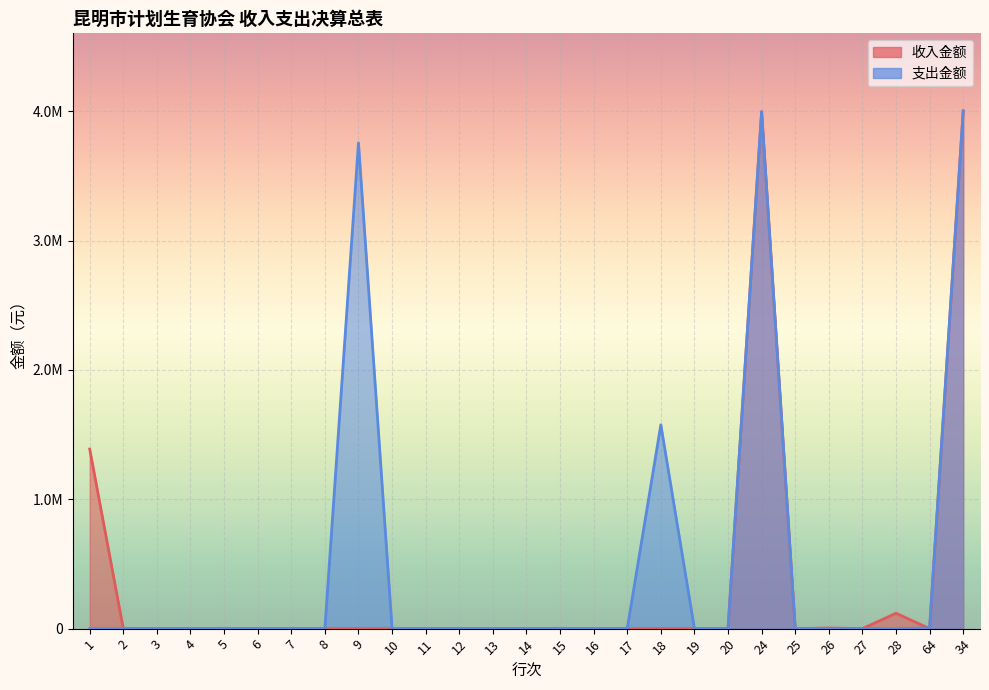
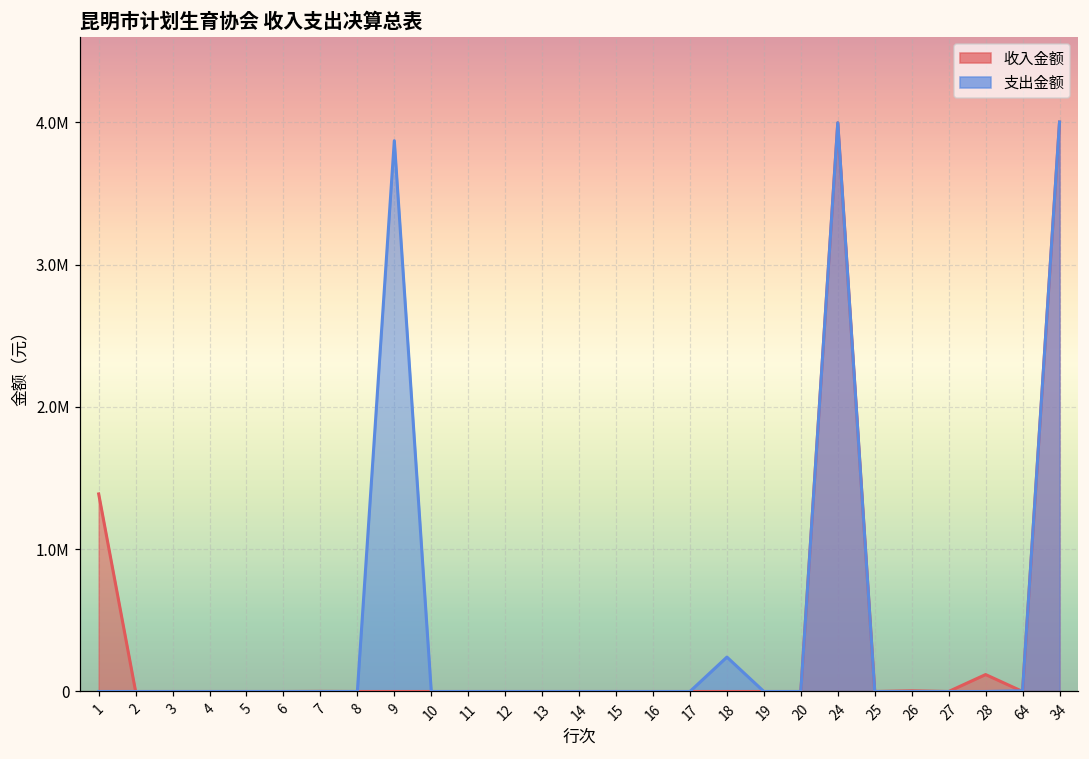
  {
    "收入金额": {
      "1": 1390000,
      "9": 0,
      "18": 0,
      "28": 120000
    },
    "支出金额": {
      "1": 0,
-     "9": 3760000,
-     "18": 1580000,
+     "9": 3870000,
+     "18": 240000,
      "28": 0
    }
  }
